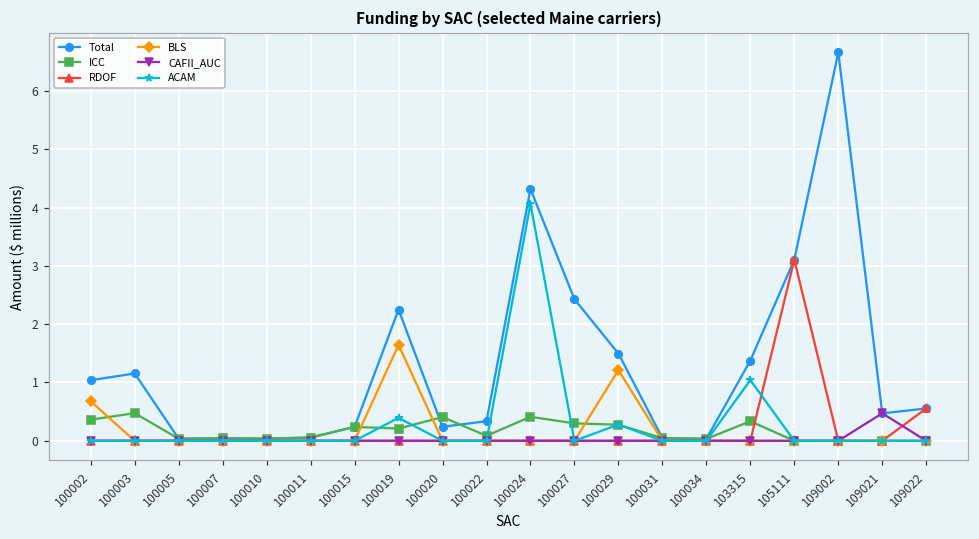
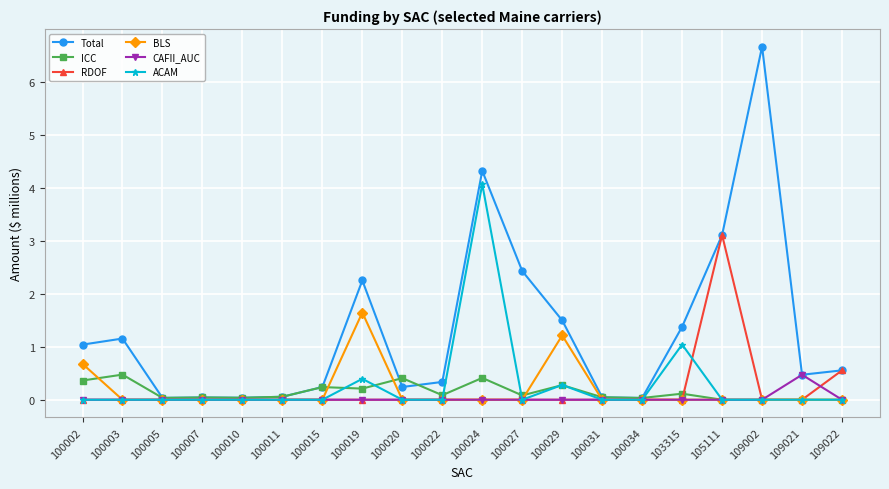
  {
    "ICC": {
      "100002": 0.4,
      "100003": 0.5,
      "100019": 0.2,
      "100020": 0.4,
      "100022": 0.1,
      "100024": 0.4,
-     "100027": 0.3,
-     "103315": 0.3
+     "100027": 0.1,
+     "103315": 0.1
    },
    "BLS": {
      "100002": 0.7,
      "100019": 1.6,
      "100029": 1.2
    }
  }
